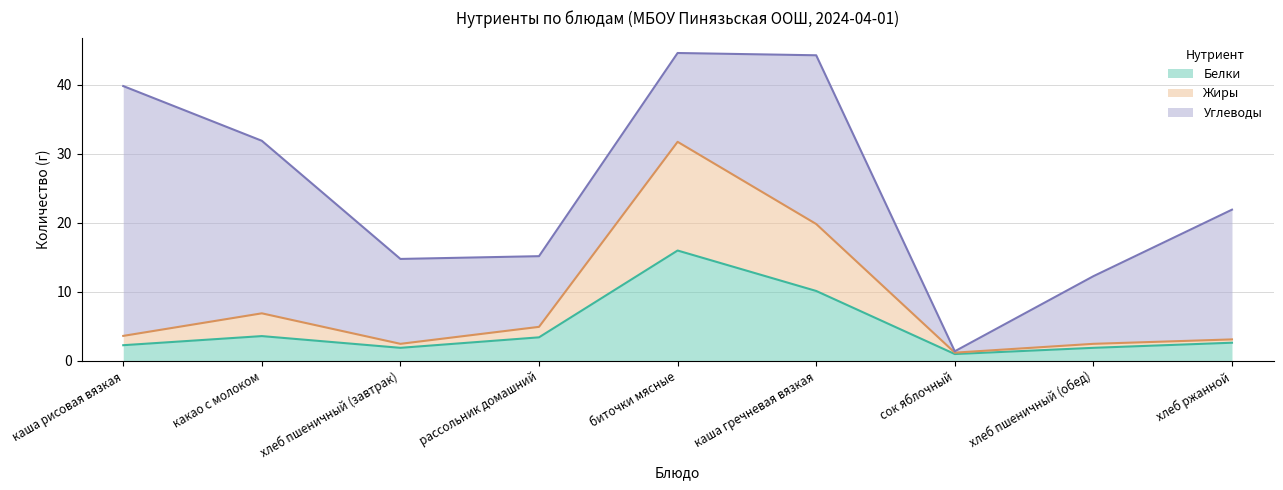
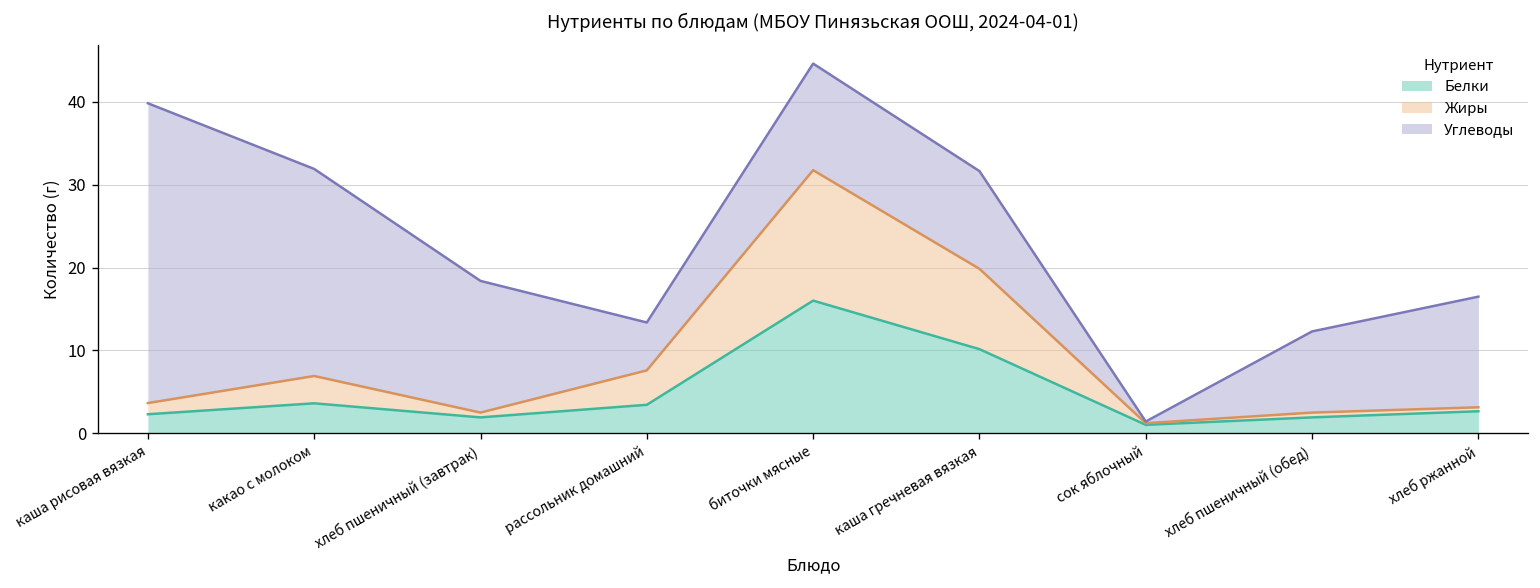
  {
    "Белки": {
      "каша рисовая вязкая": 2,
      "какао с молоком": 4,
      "хлеб пшеничный (завтрак)": 2,
      "рассольник домашний": 3,
      "биточки мясные": 16,
      "каша гречневая вязкая": 10,
      "хлеб пшеничный (обед)": 2,
      "хлеб ржанной": 3
    },
    "Жиры": {
      "каша рисовая вязкая": 1,
      "какао с молоком": 3,
      "хлеб пшеничный (завтрак)": 1,
-     "рассольник домашний": 2,
+     "рассольник домашний": 4,
      "биточки мясные": 16,
      "каша гречневая вязкая": 10,
      "хлеб пшеничный (обед)": 1,
      "хлеб ржанной": 0
    },
    "Углеводы": {
      "каша рисовая вязкая": 36,
      "какао с молоком": 25,
-     "хлеб пшеничный (завтрак)": 12,
-     "рассольник домашний": 10,
+     "хлеб пшеничный (завтрак)": 16,
+     "рассольник домашний": 6,
      "биточки мясные": 13,
-     "каша гречневая вязкая": 24,
+     "каша гречневая вязкая": 12,
      "хлеб пшеничный (обед)": 10,
-     "хлеб ржанной": 19
+     "хлеб ржанной": 13
    }
  }
